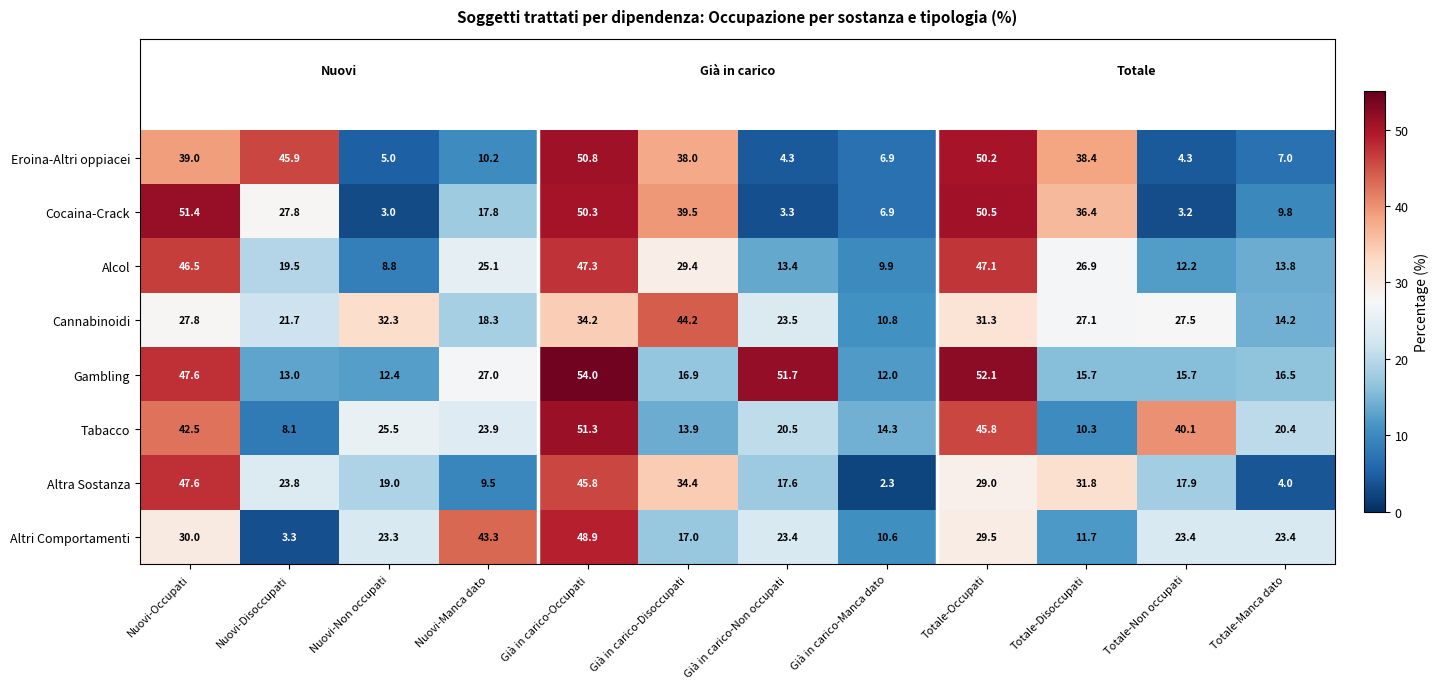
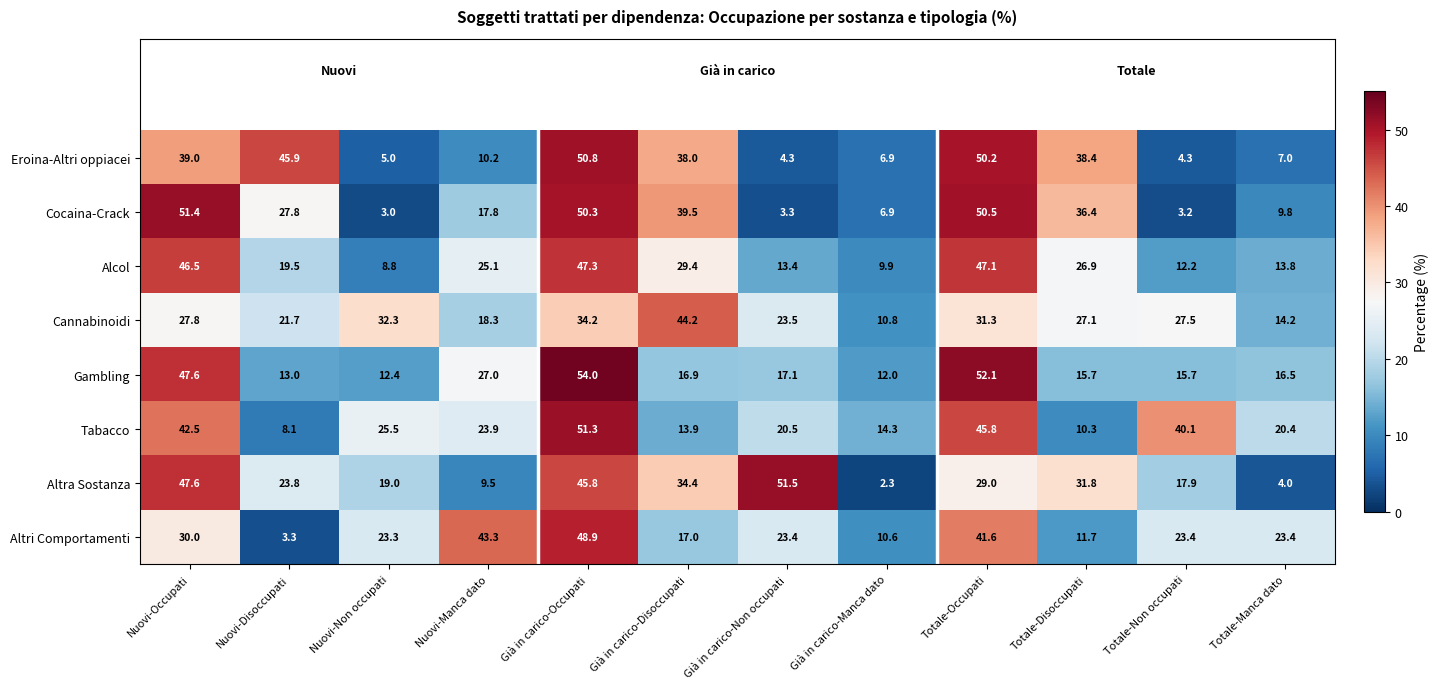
  {
    "Eroina-Altri oppiacei": {
      "Nuovi-Occupati": 39.0,
      "Nuovi-Disoccupati": 45.9,
      "Nuovi-Non occupati": 5.0,
      "Nuovi-Manca dato": 10.2,
      "Già in carico-Occupati": 50.8,
      "Già in carico-Disoccupati": 38.0,
      "Già in carico-Non occupati": 4.3,
      "Già in carico-Manca dato": 6.9,
      "Totale-Occupati": 50.2,
      "Totale-Disoccupati": 38.4,
      "Totale-Non occupati": 4.3,
      "Totale-Manca dato": 7.0
    },
    "Cocaina-Crack": {
      "Nuovi-Occupati": 51.4,
      "Nuovi-Disoccupati": 27.8,
      "Nuovi-Non occupati": 3.0,
      "Nuovi-Manca dato": 17.8,
      "Già in carico-Occupati": 50.3,
      "Già in carico-Disoccupati": 39.5,
      "Già in carico-Non occupati": 3.3,
      "Già in carico-Manca dato": 6.9,
      "Totale-Occupati": 50.5,
      "Totale-Disoccupati": 36.4,
      "Totale-Non occupati": 3.2,
      "Totale-Manca dato": 9.8
    },
    "Alcol": {
      "Nuovi-Occupati": 46.5,
      "Nuovi-Disoccupati": 19.5,
      "Nuovi-Non occupati": 8.8,
      "Nuovi-Manca dato": 25.1,
      "Già in carico-Occupati": 47.3,
      "Già in carico-Disoccupati": 29.4,
      "Già in carico-Non occupati": 13.4,
      "Già in carico-Manca dato": 9.9,
      "Totale-Occupati": 47.1,
      "Totale-Disoccupati": 26.9,
      "Totale-Non occupati": 12.2,
      "Totale-Manca dato": 13.8
    },
    "Cannabinoidi": {
      "Nuovi-Occupati": 27.8,
      "Nuovi-Disoccupati": 21.7,
      "Nuovi-Non occupati": 32.3,
      "Nuovi-Manca dato": 18.3,
      "Già in carico-Occupati": 34.2,
      "Già in carico-Disoccupati": 44.2,
      "Già in carico-Non occupati": 23.5,
      "Già in carico-Manca dato": 10.8,
      "Totale-Occupati": 31.3,
      "Totale-Disoccupati": 27.1,
      "Totale-Non occupati": 27.5,
      "Totale-Manca dato": 14.2
    },
    "Gambling": {
      "Nuovi-Occupati": 47.6,
      "Nuovi-Disoccupati": 13.0,
      "Nuovi-Non occupati": 12.4,
      "Nuovi-Manca dato": 27.0,
      "Già in carico-Occupati": 54.0,
      "Già in carico-Disoccupati": 16.9,
-     "Già in carico-Non occupati": 51.7,
+     "Già in carico-Non occupati": 17.1,
      "Già in carico-Manca dato": 12.0,
      "Totale-Occupati": 52.1,
      "Totale-Disoccupati": 15.7,
      "Totale-Non occupati": 15.7,
      "Totale-Manca dato": 16.5
    },
    "Tabacco": {
      "Nuovi-Occupati": 42.5,
      "Nuovi-Disoccupati": 8.1,
      "Nuovi-Non occupati": 25.5,
      "Nuovi-Manca dato": 23.9,
      "Già in carico-Occupati": 51.3,
      "Già in carico-Disoccupati": 13.9,
      "Già in carico-Non occupati": 20.5,
      "Già in carico-Manca dato": 14.3,
      "Totale-Occupati": 45.8,
      "Totale-Disoccupati": 10.3,
      "Totale-Non occupati": 40.1,
      "Totale-Manca dato": 20.4
    },
    "Altra Sostanza": {
      "Nuovi-Occupati": 47.6,
      "Nuovi-Disoccupati": 23.8,
      "Nuovi-Non occupati": 19.0,
      "Nuovi-Manca dato": 9.5,
      "Già in carico-Occupati": 45.8,
      "Già in carico-Disoccupati": 34.4,
-     "Già in carico-Non occupati": 17.6,
+     "Già in carico-Non occupati": 51.5,
      "Già in carico-Manca dato": 2.3,
      "Totale-Occupati": 29.0,
      "Totale-Disoccupati": 31.8,
      "Totale-Non occupati": 17.9,
      "Totale-Manca dato": 4.0
    },
    "Altri Comportamenti": {
      "Nuovi-Occupati": 30.0,
      "Nuovi-Disoccupati": 3.3,
      "Nuovi-Non occupati": 23.3,
      "Nuovi-Manca dato": 43.3,
      "Già in carico-Occupati": 48.9,
      "Già in carico-Disoccupati": 17.0,
      "Già in carico-Non occupati": 23.4,
      "Già in carico-Manca dato": 10.6,
-     "Totale-Occupati": 29.5,
+     "Totale-Occupati": 41.6,
      "Totale-Disoccupati": 11.7,
      "Totale-Non occupati": 23.4,
      "Totale-Manca dato": 23.4
    }
  }
